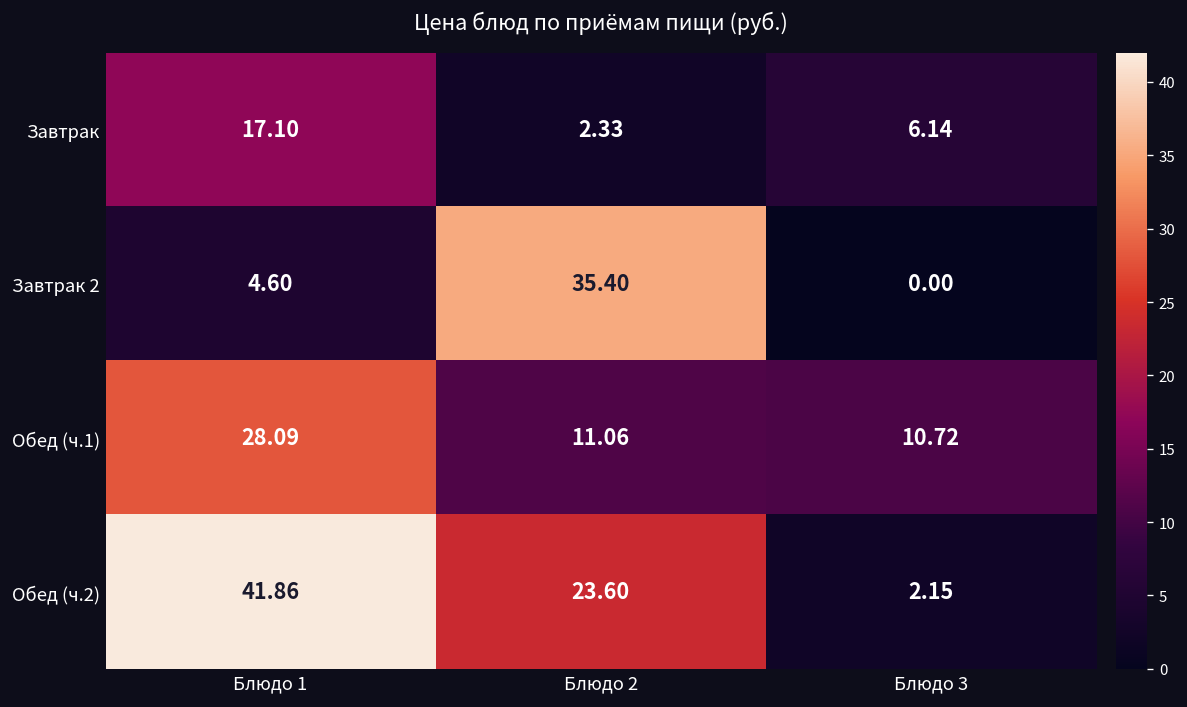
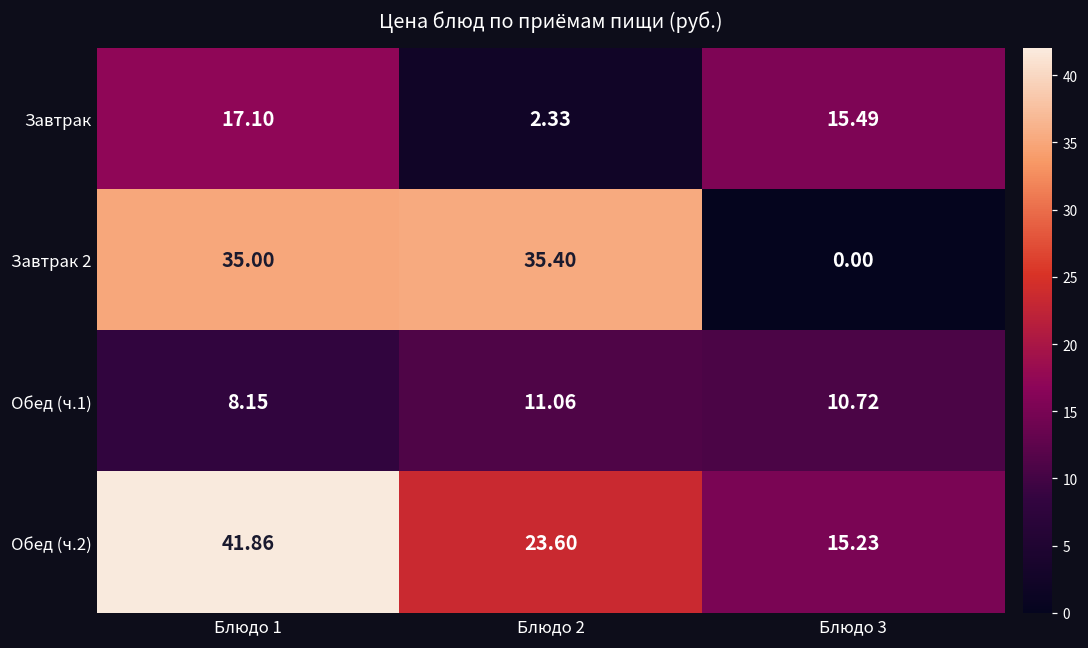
  {
    "Завтрак": {
      "Блюдо 1": 17.10,
      "Блюдо 2": 2.33,
-     "Блюдо 3": 6.14
+     "Блюдо 3": 15.49
    },
    "Завтрак 2": {
-     "Блюдо 1": 4.60,
+     "Блюдо 1": 35.00,
      "Блюдо 2": 35.40,
      "Блюдо 3": 0.00
    },
    "Обед (ч.1)": {
-     "Блюдо 1": 28.09,
+     "Блюдо 1": 8.15,
      "Блюдо 2": 11.06,
      "Блюдо 3": 10.72
    },
    "Обед (ч.2)": {
      "Блюдо 1": 41.86,
      "Блюдо 2": 23.60,
-     "Блюдо 3": 2.15
+     "Блюдо 3": 15.23
    }
  }
